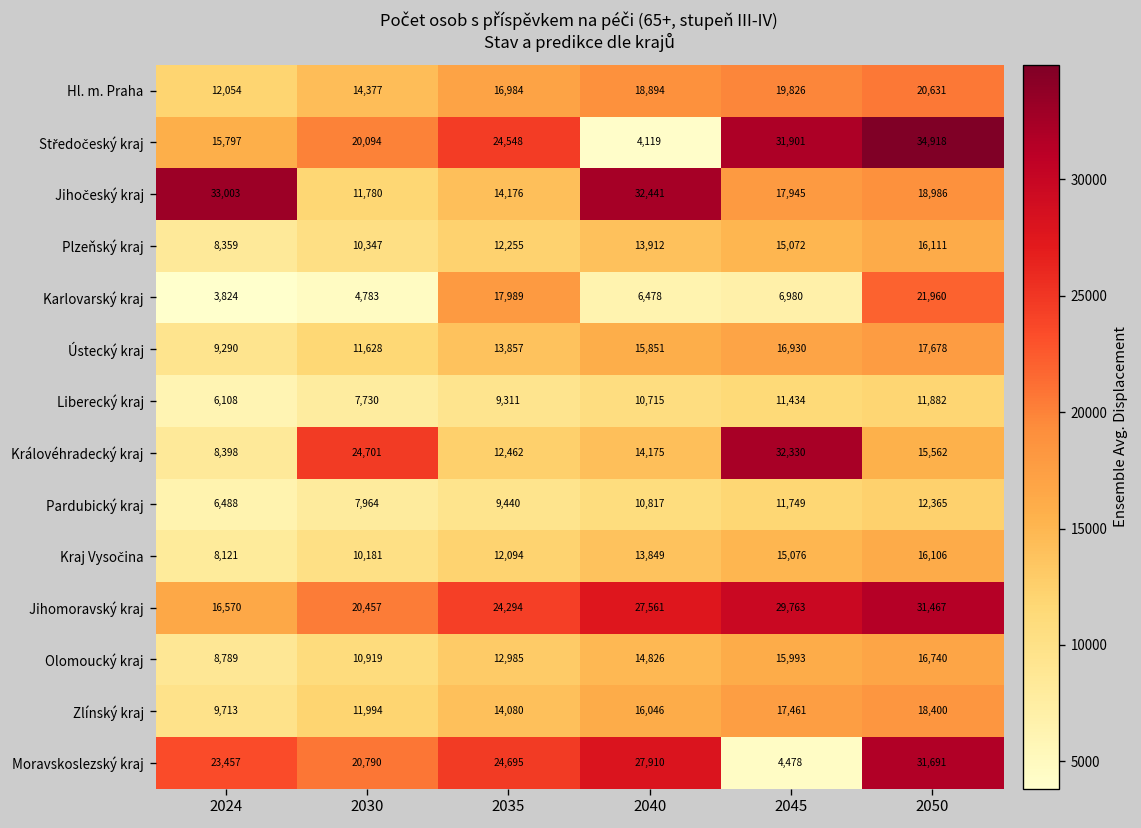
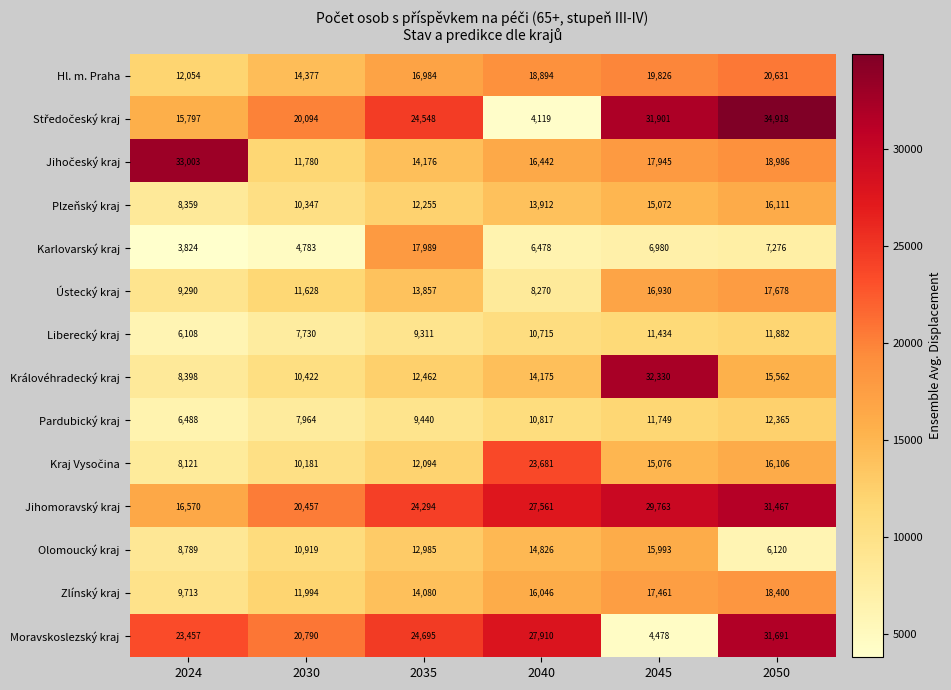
  {
    "Hl. m. Praha": {
      "2024": "12,054",
      "2030": "14,377",
      "2035": "16,984",
      "2040": "18,894",
      "2045": "19,826",
      "2050": "20,631"
    },
    "Středočeský kraj": {
      "2024": "15,797",
      "2030": "20,094",
      "2035": "24,548",
      "2040": "4,119",
      "2045": "31,901",
      "2050": "34,918"
    },
    "Jihočeský kraj": {
      "2024": "33,003",
      "2030": "11,780",
      "2035": "14,176",
-     "2040": "32,441",
+     "2040": "16,442",
      "2045": "17,945",
      "2050": "18,986"
    },
    "Plzeňský kraj": {
      "2024": "8,359",
      "2030": "10,347",
      "2035": "12,255",
      "2040": "13,912",
      "2045": "15,072",
      "2050": "16,111"
    },
    "Karlovarský kraj": {
      "2024": "3,824",
      "2030": "4,783",
      "2035": "17,989",
      "2040": "6,478",
      "2045": "6,980",
-     "2050": "21,960"
+     "2050": "7,276"
    },
    "Ústecký kraj": {
      "2024": "9,290",
      "2030": "11,628",
      "2035": "13,857",
-     "2040": "15,851",
+     "2040": "8,270",
      "2045": "16,930",
      "2050": "17,678"
    },
    "Liberecký kraj": {
      "2024": "6,108",
      "2030": "7,730",
      "2035": "9,311",
      "2040": "10,715",
      "2045": "11,434",
      "2050": "11,882"
    },
    "Královéhradecký kraj": {
      "2024": "8,398",
-     "2030": "24,701",
+     "2030": "10,422",
      "2035": "12,462",
      "2040": "14,175",
      "2045": "32,330",
      "2050": "15,562"
    },
    "Pardubický kraj": {
      "2024": "6,488",
      "2030": "7,964",
      "2035": "9,440",
      "2040": "10,817",
      "2045": "11,749",
      "2050": "12,365"
    },
    "Kraj Vysočina": {
      "2024": "8,121",
      "2030": "10,181",
      "2035": "12,094",
-     "2040": "13,849",
+     "2040": "23,681",
      "2045": "15,076",
      "2050": "16,106"
    },
    "Jihomoravský kraj": {
      "2024": "16,570",
      "2030": "20,457",
      "2035": "24,294",
      "2040": "27,561",
      "2045": "29,763",
      "2050": "31,467"
    },
    "Olomoucký kraj": {
      "2024": "8,789",
      "2030": "10,919",
      "2035": "12,985",
      "2040": "14,826",
      "2045": "15,993",
-     "2050": "16,740"
+     "2050": "6,120"
    },
    "Zlínský kraj": {
      "2024": "9,713",
      "2030": "11,994",
      "2035": "14,080",
      "2040": "16,046",
      "2045": "17,461",
      "2050": "18,400"
    },
    "Moravskoslezský kraj": {
      "2024": "23,457",
      "2030": "20,790",
      "2035": "24,695",
      "2040": "27,910",
      "2045": "4,478",
      "2050": "31,691"
    }
  }
